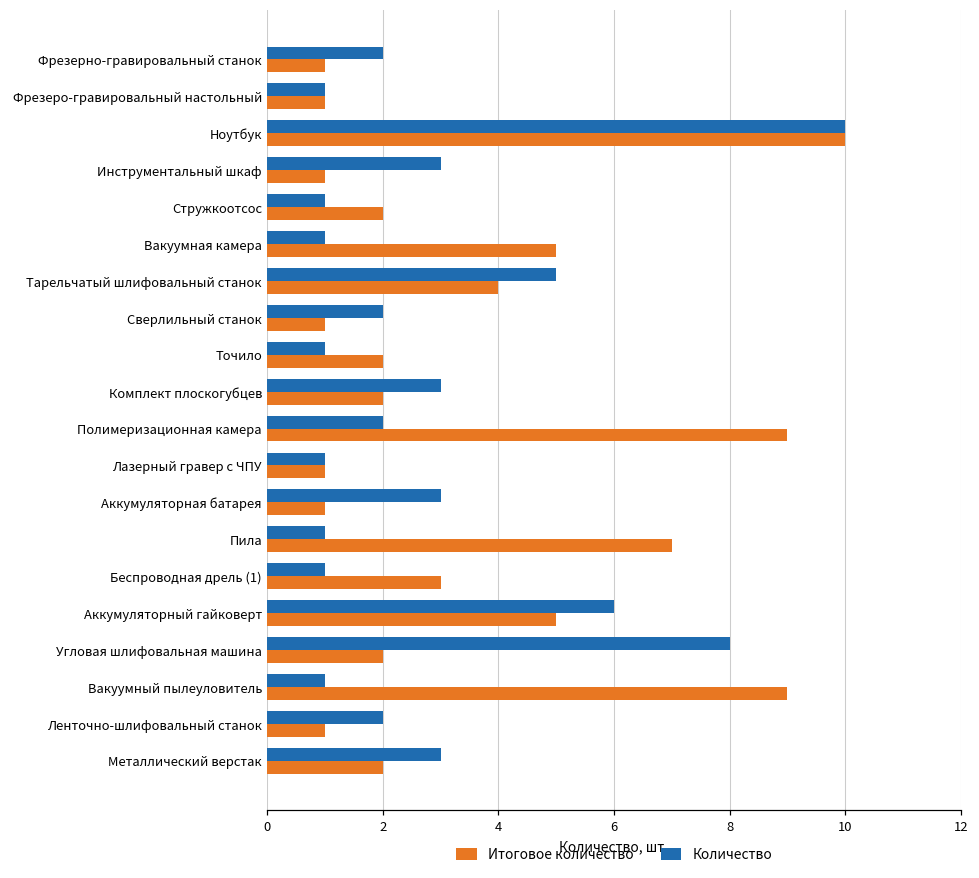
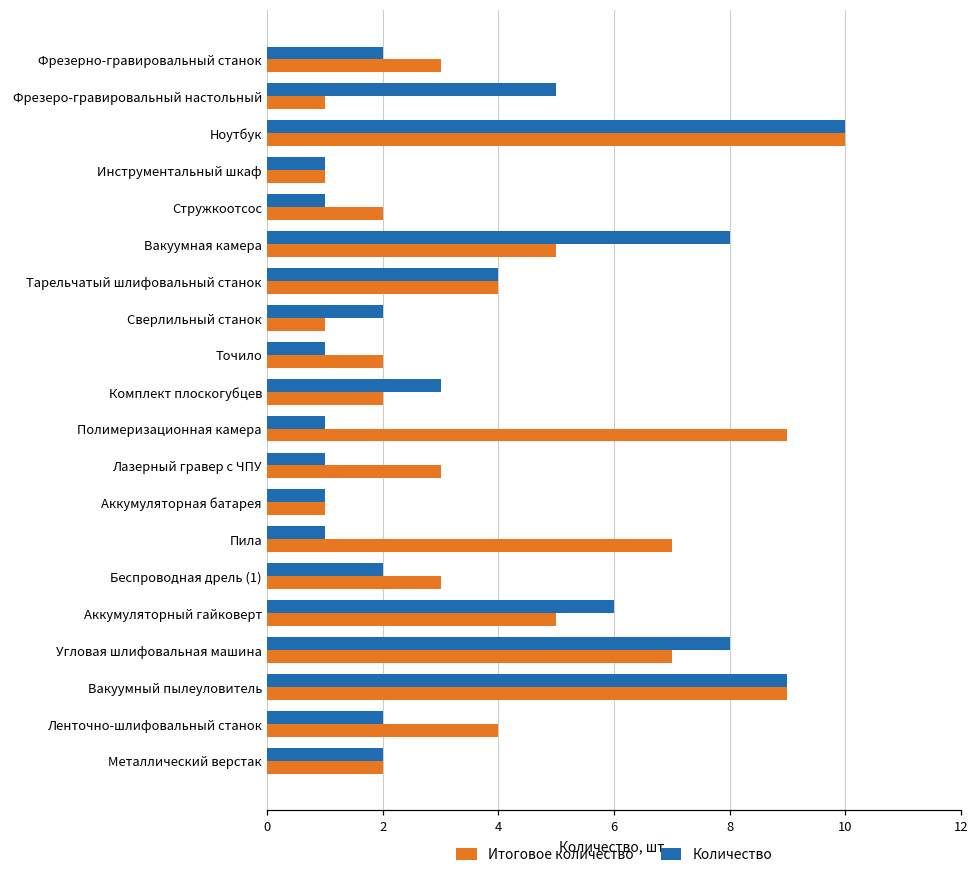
  {
    "Итоговое количество": {
-     "Фрезерно-гравировальный станок": 1,
+     "Фрезерно-гравировальный станок": 3,
      "Фрезеро-гравировальный настольный": 1,
      "Ноутбук": 10,
      "Инструментальный шкаф": 1,
      "Стружкоотсос": 2,
      "Вакуумная камера": 5,
      "Тарельчатый шлифовальный станок": 4,
      "Сверлильный станок": 1,
      "Точило": 2,
      "Комплект плоскогубцев": 2,
      "Полимеризационная камера": 9,
-     "Лазерный гравер с ЧПУ": 1,
+     "Лазерный гравер с ЧПУ": 3,
      "Аккумуляторная батарея": 1,
      "Пила": 7,
      "Беспроводная дрель (1)": 3,
      "Аккумуляторный гайковерт": 5,
-     "Угловая шлифовальная машина": 2,
+     "Угловая шлифовальная машина": 7,
      "Вакуумный пылеуловитель": 9,
-     "Ленточно-шлифовальный станок": 1,
+     "Ленточно-шлифовальный станок": 4,
      "Металлический верстак": 2
    },
    "Количество": {
      "Фрезерно-гравировальный станок": 2,
-     "Фрезеро-гравировальный настольный": 1,
+     "Фрезеро-гравировальный настольный": 5,
      "Ноутбук": 10,
-     "Инструментальный шкаф": 3,
+     "Инструментальный шкаф": 1,
      "Стружкоотсос": 1,
-     "Вакуумная камера": 1,
-     "Тарельчатый шлифовальный станок": 5,
+     "Вакуумная камера": 8,
+     "Тарельчатый шлифовальный станок": 4,
      "Сверлильный станок": 2,
      "Точило": 1,
      "Комплект плоскогубцев": 3,
-     "Полимеризационная камера": 2,
+     "Полимеризационная камера": 1,
      "Лазерный гравер с ЧПУ": 1,
-     "Аккумуляторная батарея": 3,
+     "Аккумуляторная батарея": 1,
      "Пила": 1,
-     "Беспроводная дрель (1)": 1,
+     "Беспроводная дрель (1)": 2,
      "Аккумуляторный гайковерт": 6,
      "Угловая шлифовальная машина": 8,
-     "Вакуумный пылеуловитель": 1,
+     "Вакуумный пылеуловитель": 9,
      "Ленточно-шлифовальный станок": 2,
-     "Металлический верстак": 3
+     "Металлический верстак": 2
    }
  }
